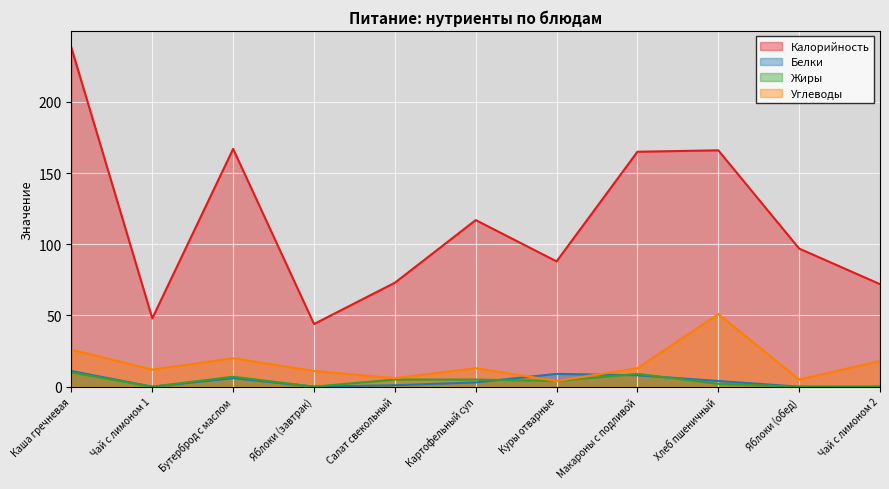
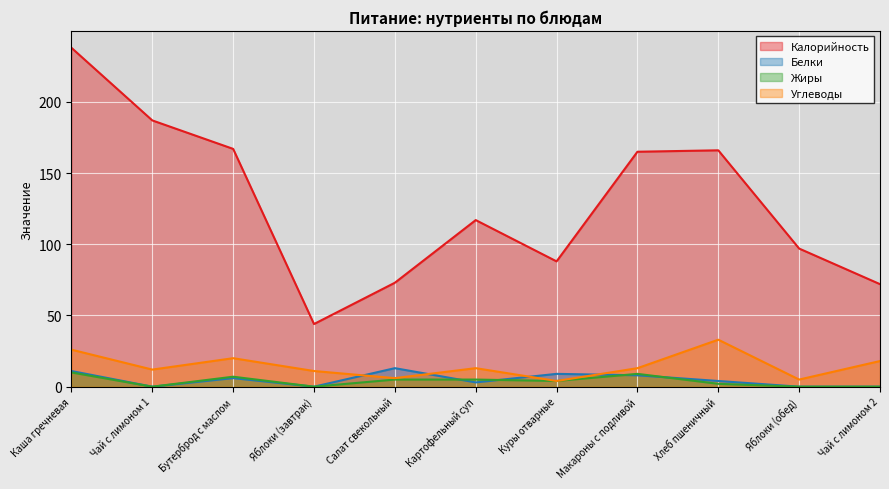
  {
    "Калорийность": {
      "Каша гречневая": 238,
-     "Чай с лимоном 1": 48,
+     "Чай с лимоном 1": 187,
      "Бутерброд с маслом": 167,
      "Яблоки (завтрак)": 44,
      "Салат свекольный": 73,
      "Картофельный суп": 117,
      "Куры отварные": 88,
      "Макароны с подливой": 165,
      "Хлеб пшеничный": 166,
      "Яблоки (обед)": 97,
      "Чай с лимоном 2": 72
    },
    "Белки": {
-     "Салат свекольный": 1,
+     "Салат свекольный": 13,
      "Картофельный суп": 3,
      "Куры отварные": 9,
      "Хлеб пшеничный": 4
    },
    "Жиры": {
      "Картофельный суп": 5,
      "Хлеб пшеничный": 2
    },
    "Углеводы": {
      "Каша гречневая": 26,
      "Чай с лимоном 1": 12,
      "Бутерброд с маслом": 20,
      "Яблоки (завтрак)": 11,
      "Картофельный суп": 13,
      "Макароны с подливой": 13,
-     "Хлеб пшеничный": 51,
+     "Хлеб пшеничный": 33,
      "Яблоки (обед)": 5,
      "Чай с лимоном 2": 18
    }
  }
